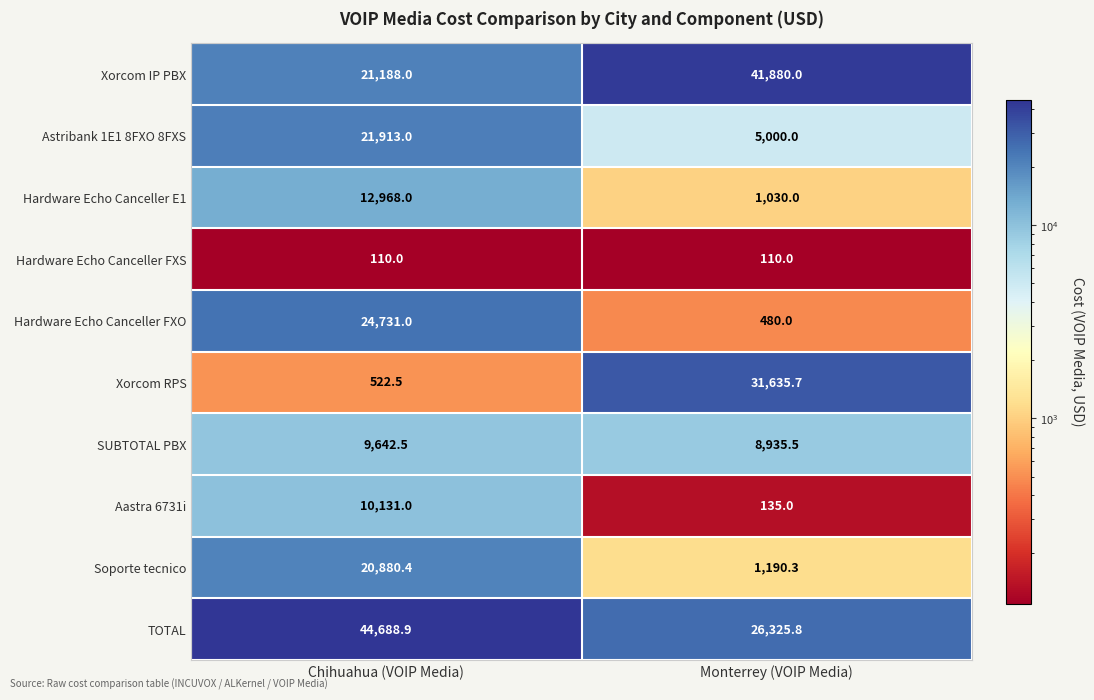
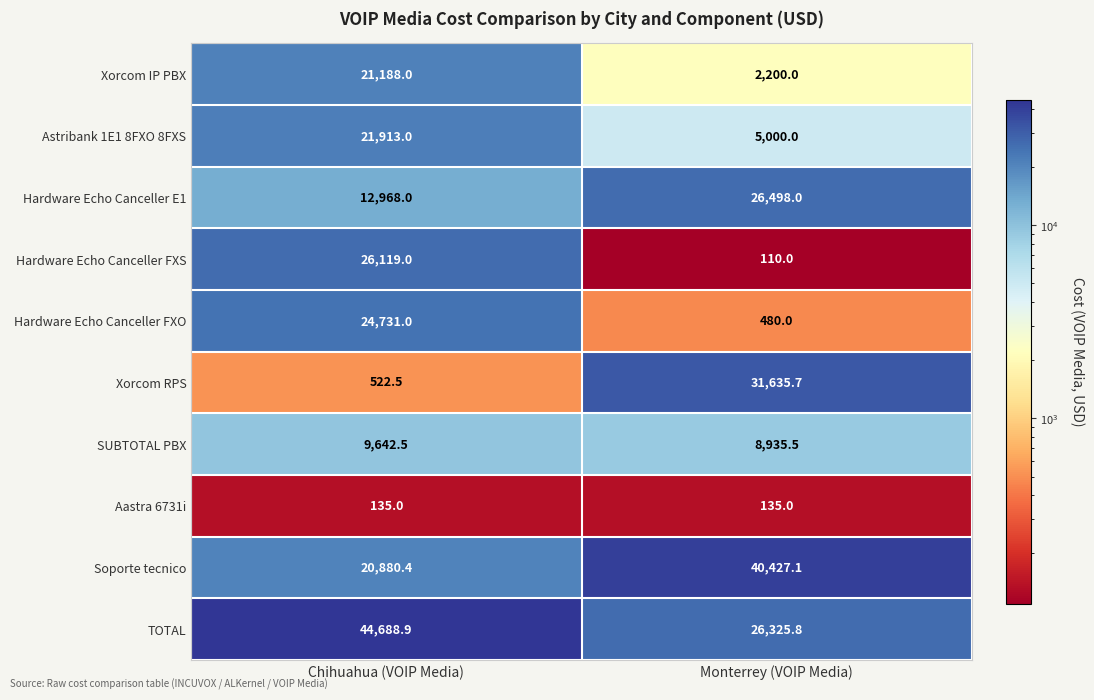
  {
    "Xorcom IP PBX": {
      "Chihuahua (VOIP Media)": "21,188.0",
-     "Monterrey (VOIP Media)": "41,880.0"
+     "Monterrey (VOIP Media)": "2,200.0"
    },
    "Astribank 1E1 8FXO 8FXS": {
      "Chihuahua (VOIP Media)": "21,913.0",
      "Monterrey (VOIP Media)": "5,000.0"
    },
    "Hardware Echo Canceller E1": {
      "Chihuahua (VOIP Media)": "12,968.0",
-     "Monterrey (VOIP Media)": "1,030.0"
+     "Monterrey (VOIP Media)": "26,498.0"
    },
    "Hardware Echo Canceller FXS": {
-     "Chihuahua (VOIP Media)": "110.0",
+     "Chihuahua (VOIP Media)": "26,119.0",
      "Monterrey (VOIP Media)": "110.0"
    },
    "Hardware Echo Canceller FXO": {
      "Chihuahua (VOIP Media)": "24,731.0",
      "Monterrey (VOIP Media)": "480.0"
    },
    "Xorcom RPS": {
      "Chihuahua (VOIP Media)": "522.5",
      "Monterrey (VOIP Media)": "31,635.7"
    },
    "SUBTOTAL PBX": {
      "Chihuahua (VOIP Media)": "9,642.5",
      "Monterrey (VOIP Media)": "8,935.5"
    },
    "Aastra 6731i": {
-     "Chihuahua (VOIP Media)": "10,131.0",
+     "Chihuahua (VOIP Media)": "135.0",
      "Monterrey (VOIP Media)": "135.0"
    },
    "Soporte tecnico": {
      "Chihuahua (VOIP Media)": "20,880.4",
-     "Monterrey (VOIP Media)": "1,190.3"
+     "Monterrey (VOIP Media)": "40,427.1"
    },
    "TOTAL": {
      "Chihuahua (VOIP Media)": "44,688.9",
      "Monterrey (VOIP Media)": "26,325.8"
    }
  }
